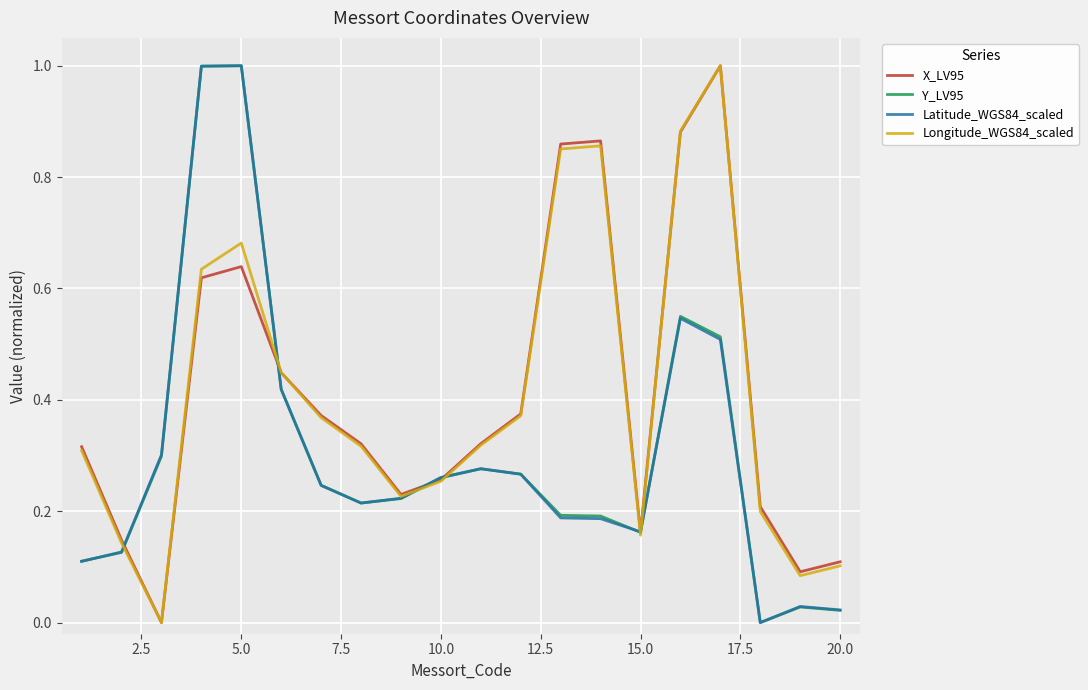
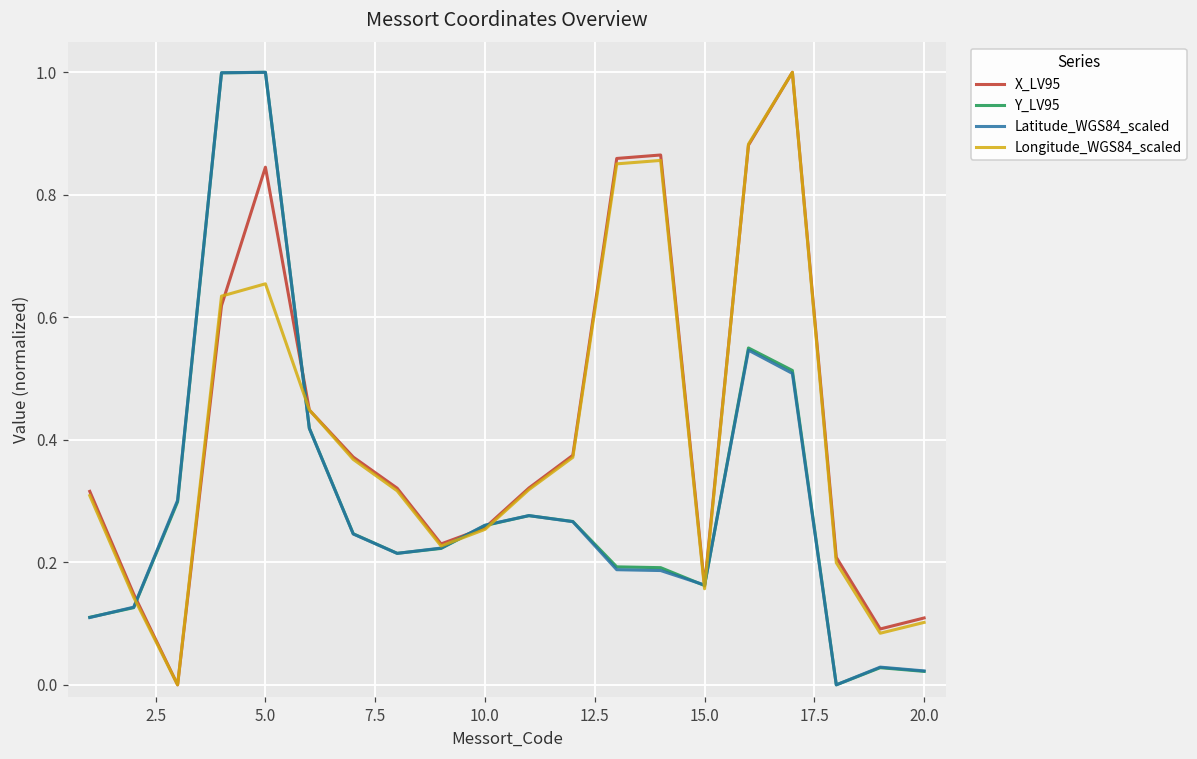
  {
    "X_LV95": {
-     "5.0": 0.64,
+     "5.0": 0.85,
      "20.0": 0.11
    },
    "Longitude_WGS84_scaled": {
-     "5.0": 0.68,
+     "5.0": 0.65,
      "20.0": 0.10
    }
  }
